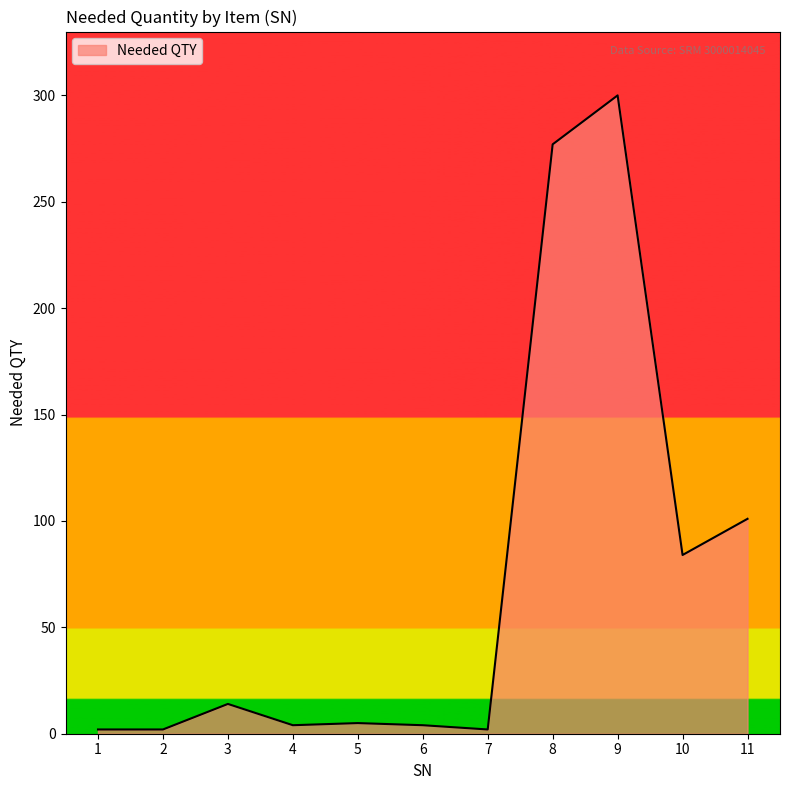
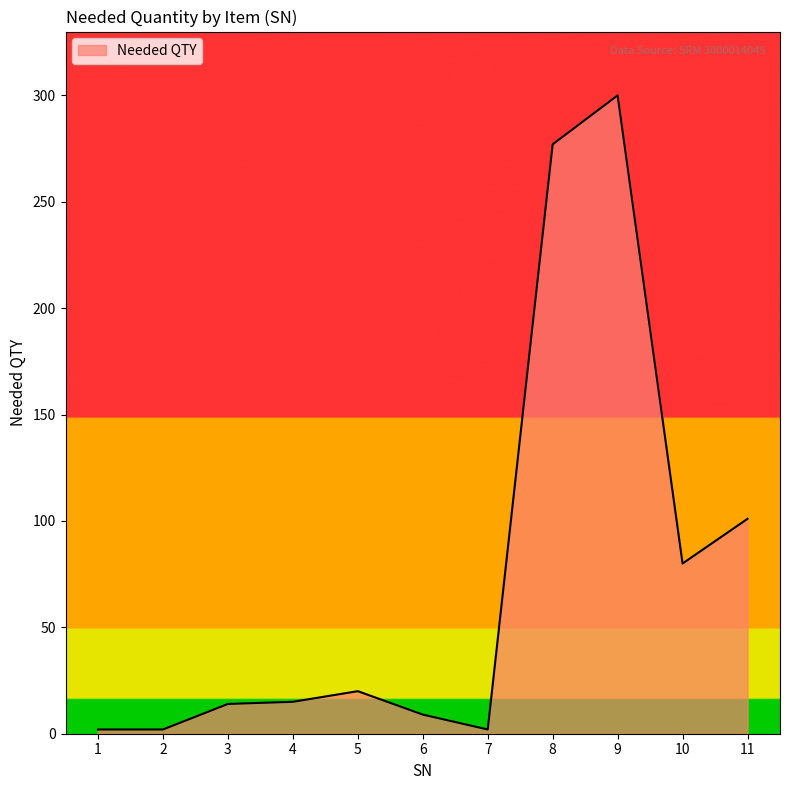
  {
    "1": 2,
    "2": 2,
    "3": 14,
-   "4": 4,
-   "5": 5,
-   "6": 4,
+   "4": 15,
+   "5": 20,
+   "6": 9,
    "7": 2,
    "8": 277,
    "9": 300,
-   "10": 84,
+   "10": 80,
    "11": 101
  }
